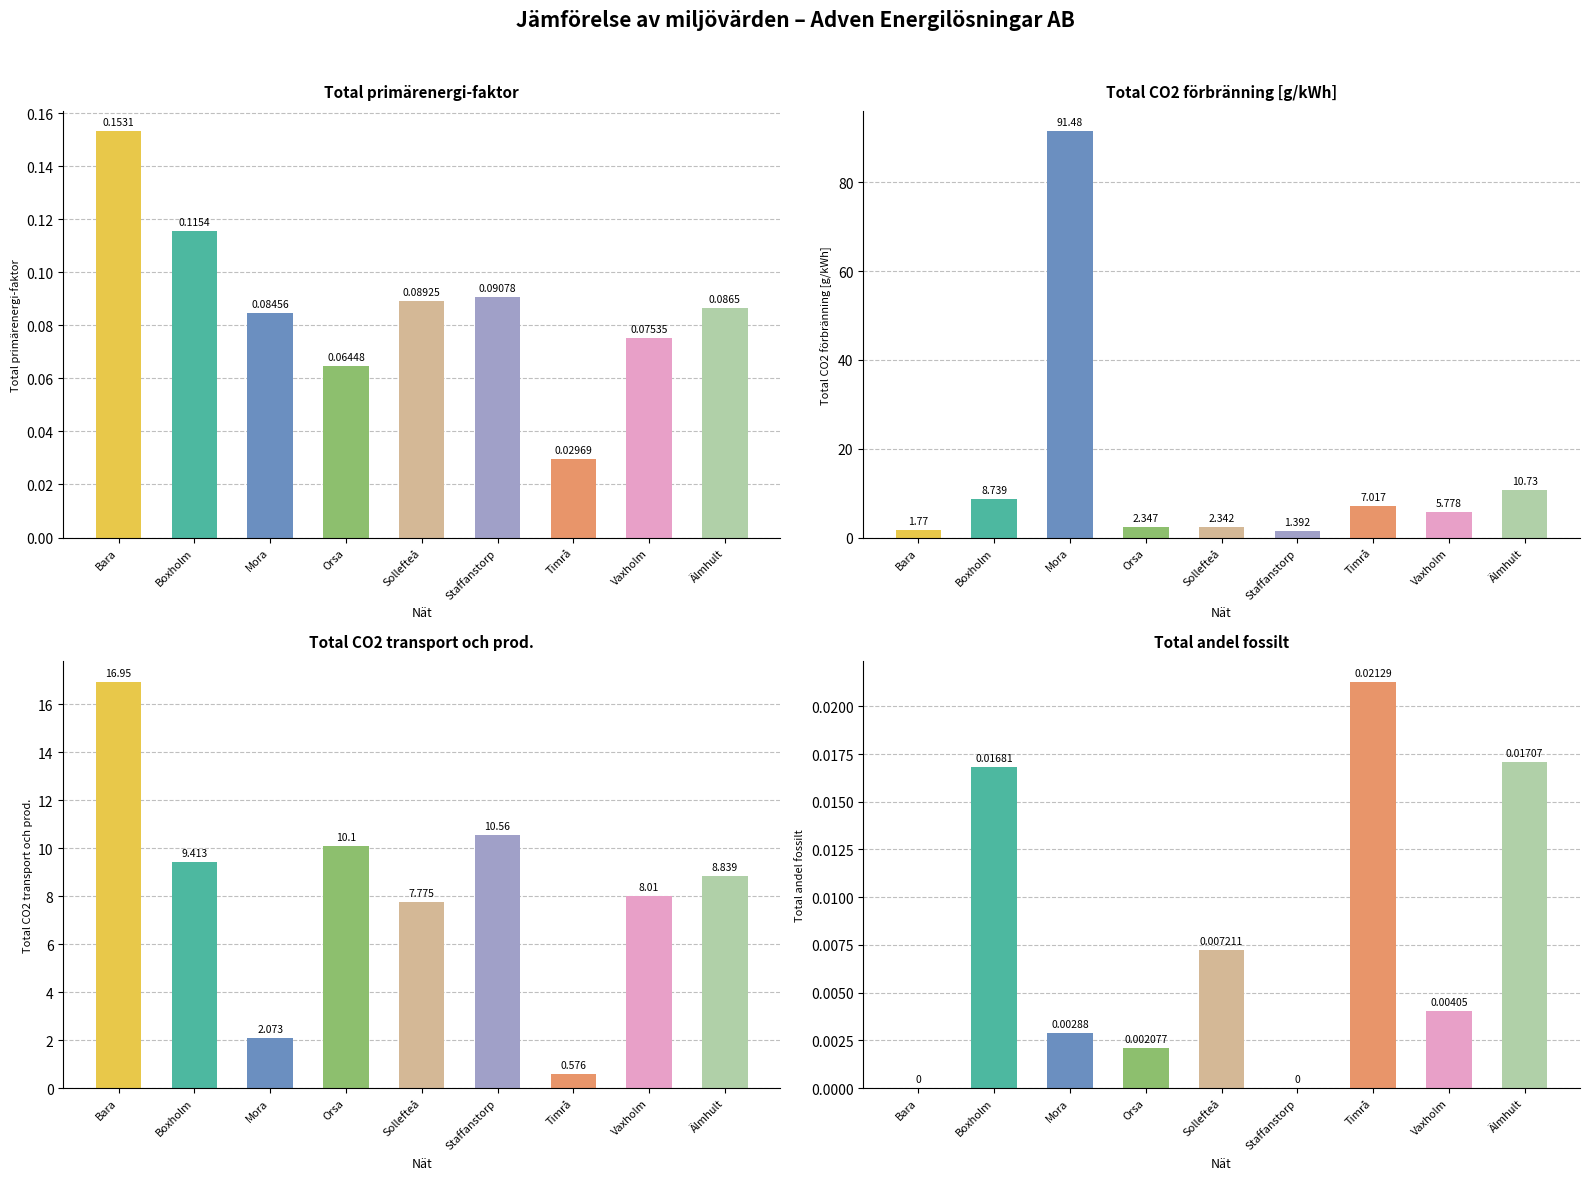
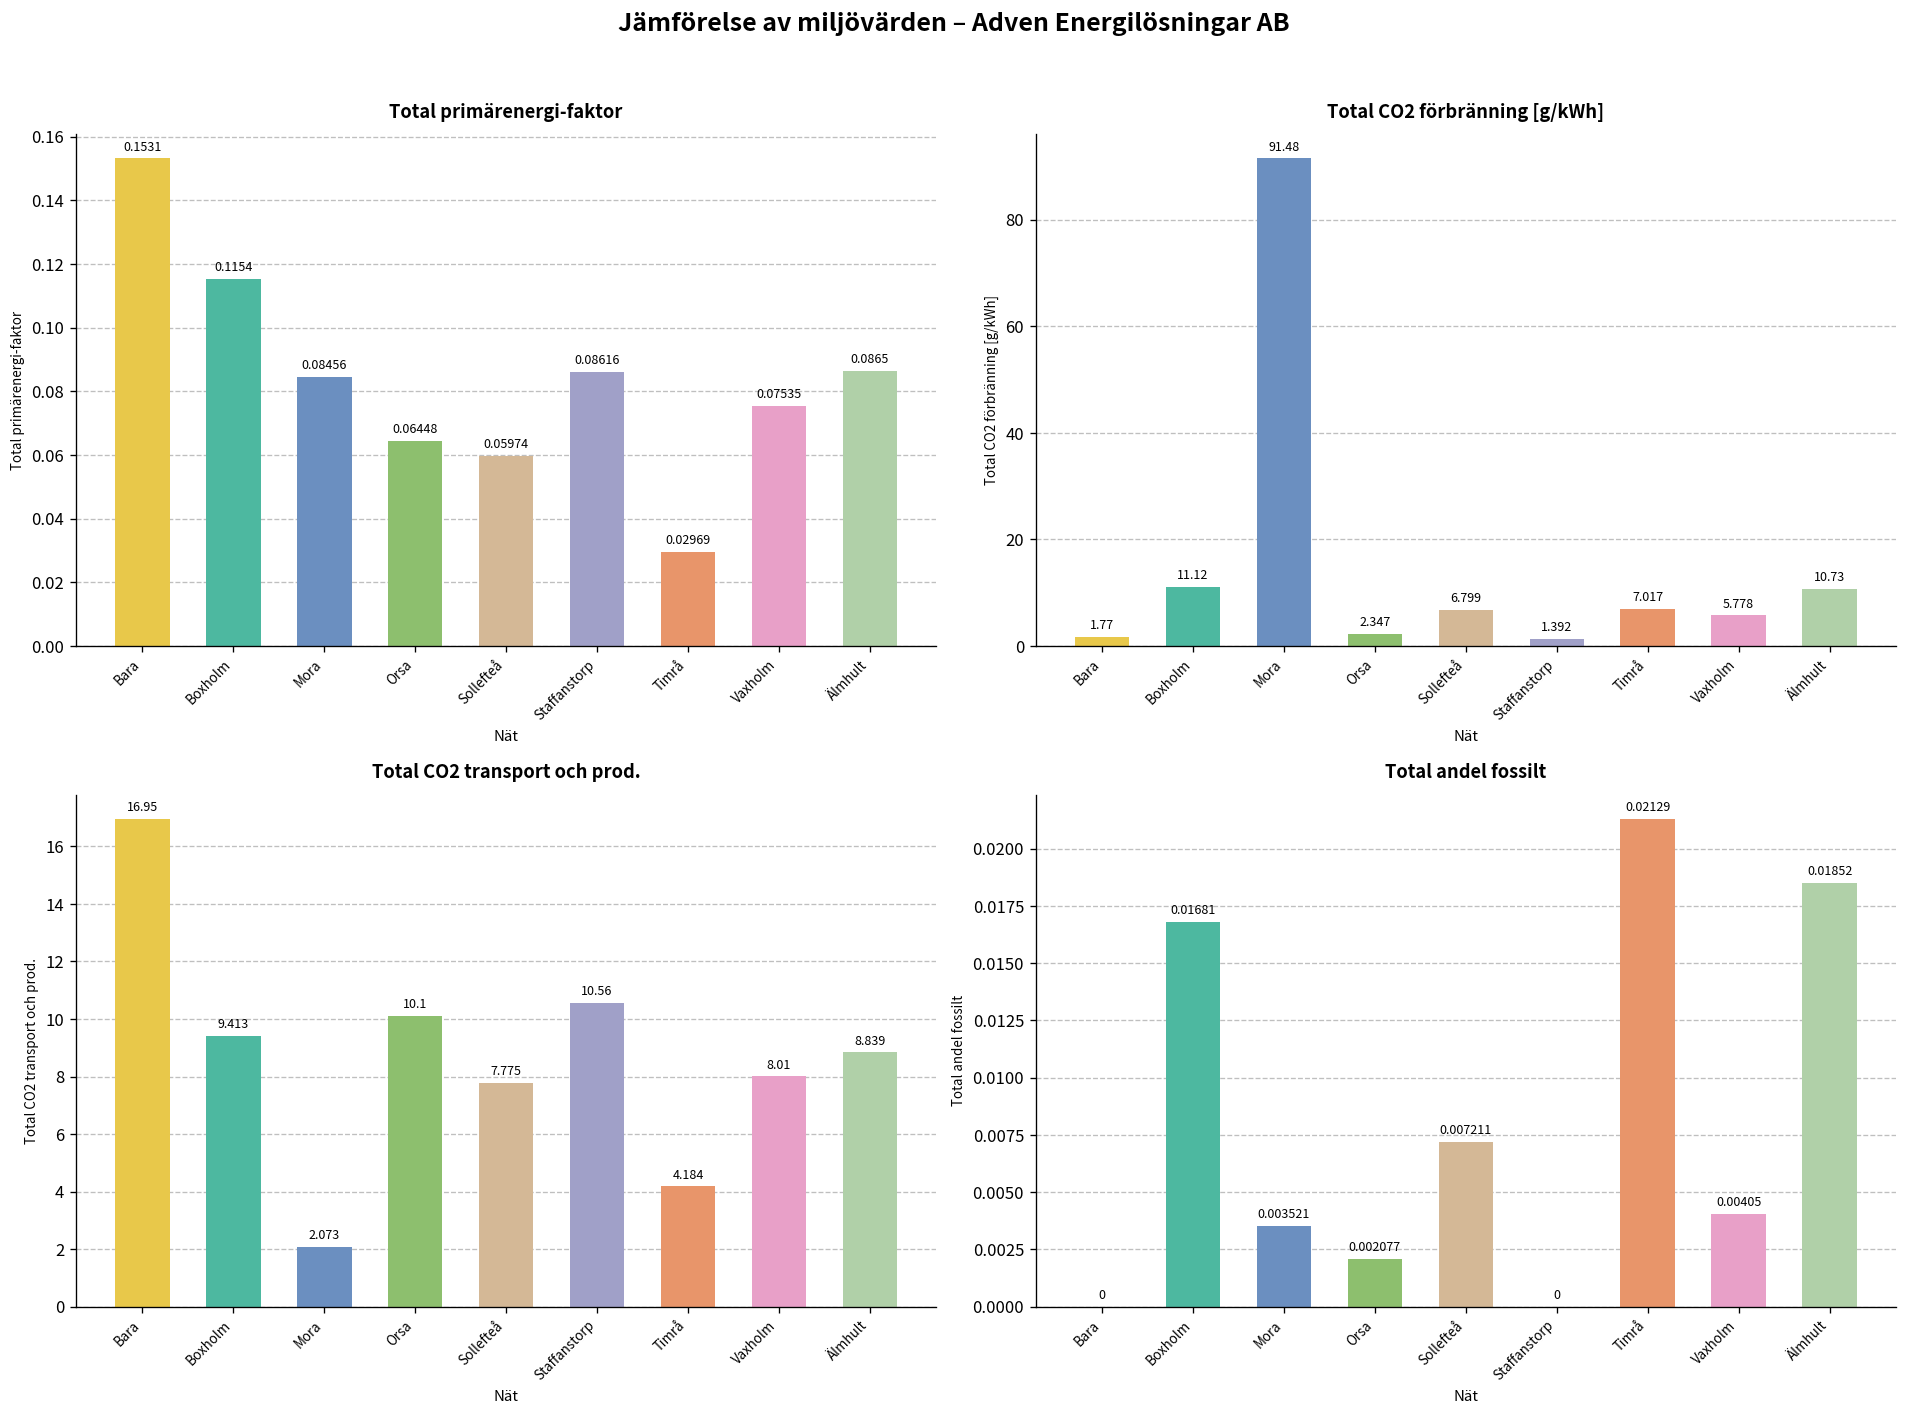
  {
    "Total primärenergi-faktor": {
      "Bara": 0.1531,
      "Boxholm": 0.1154,
      "Mora": 0.08456,
      "Orsa": 0.06448,
-     "Sollefteå": 0.08925,
-     "Staffanstorp": 0.09078,
+     "Sollefteå": 0.05974,
+     "Staffanstorp": 0.08616,
      "Timrå": 0.02969,
      "Vaxholm": 0.07535,
      "Älmhult": 0.0865
    },
    "Total CO2 förbränning [g/kWh]": {
      "Bara": 1.77,
-     "Boxholm": 8.739,
+     "Boxholm": 11.12,
      "Mora": 91.48,
      "Orsa": 2.347,
-     "Sollefteå": 2.342,
+     "Sollefteå": 6.799,
      "Staffanstorp": 1.392,
      "Timrå": 7.017,
      "Vaxholm": 5.778,
      "Älmhult": 10.73
    },
    "Total CO2 transport och prod.": {
      "Bara": 16.95,
      "Boxholm": 9.413,
      "Mora": 2.073,
      "Orsa": 10.1,
      "Sollefteå": 7.775,
      "Staffanstorp": 10.56,
-     "Timrå": 0.576,
+     "Timrå": 4.184,
      "Vaxholm": 8.01,
      "Älmhult": 8.839
    },
    "Total andel fossilt": {
      "Bara": 0,
      "Boxholm": 0.01681,
-     "Mora": 0.00288,
+     "Mora": 0.003521,
      "Orsa": 0.002077,
      "Sollefteå": 0.007211,
      "Staffanstorp": 0,
      "Timrå": 0.02129,
      "Vaxholm": 0.00405,
-     "Älmhult": 0.01707
+     "Älmhult": 0.01852
    }
  }
